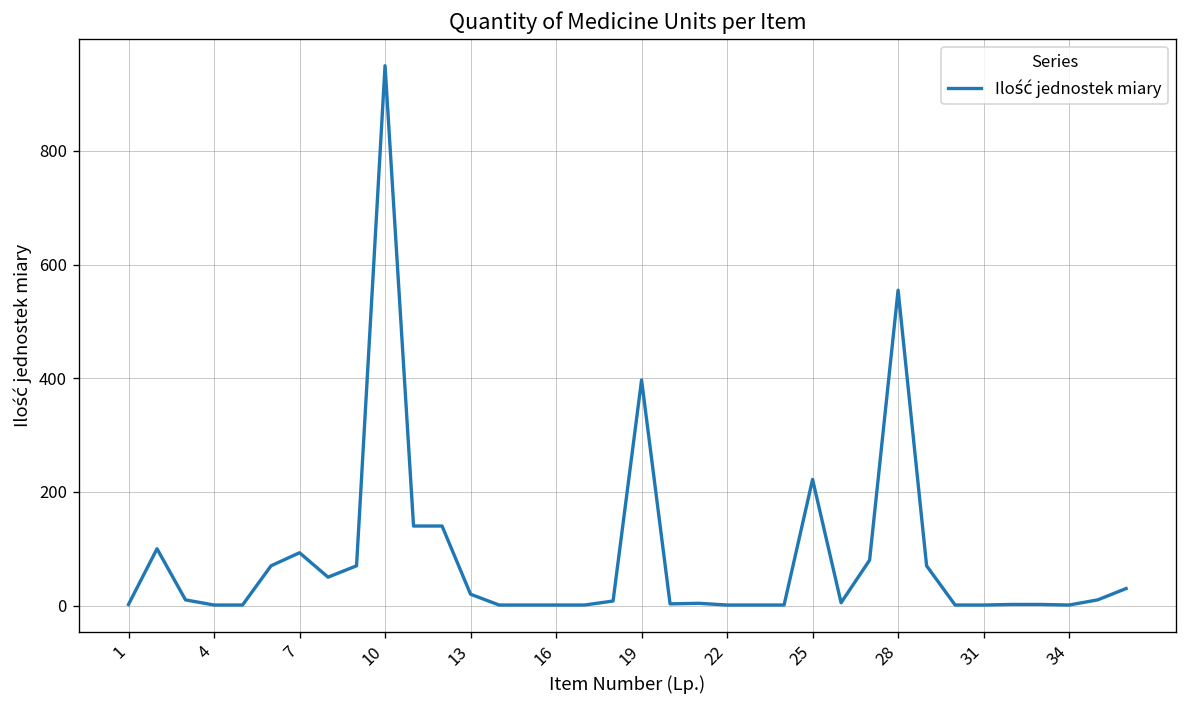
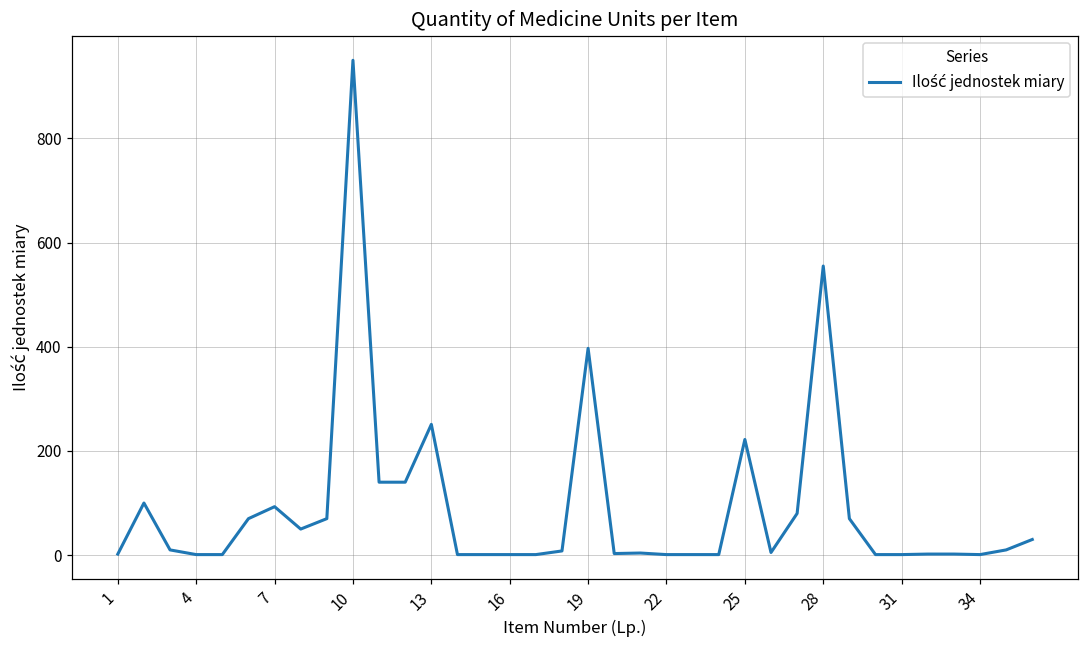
  {
    "1": 0,
    "4": 0,
    "7": 90,
    "10": 950,
-   "13": 20,
+   "13": 250,
    "16": 0,
    "19": 400,
    "22": 0,
    "25": 220,
    "28": 560,
    "31": 0,
    "34": 0
  }
